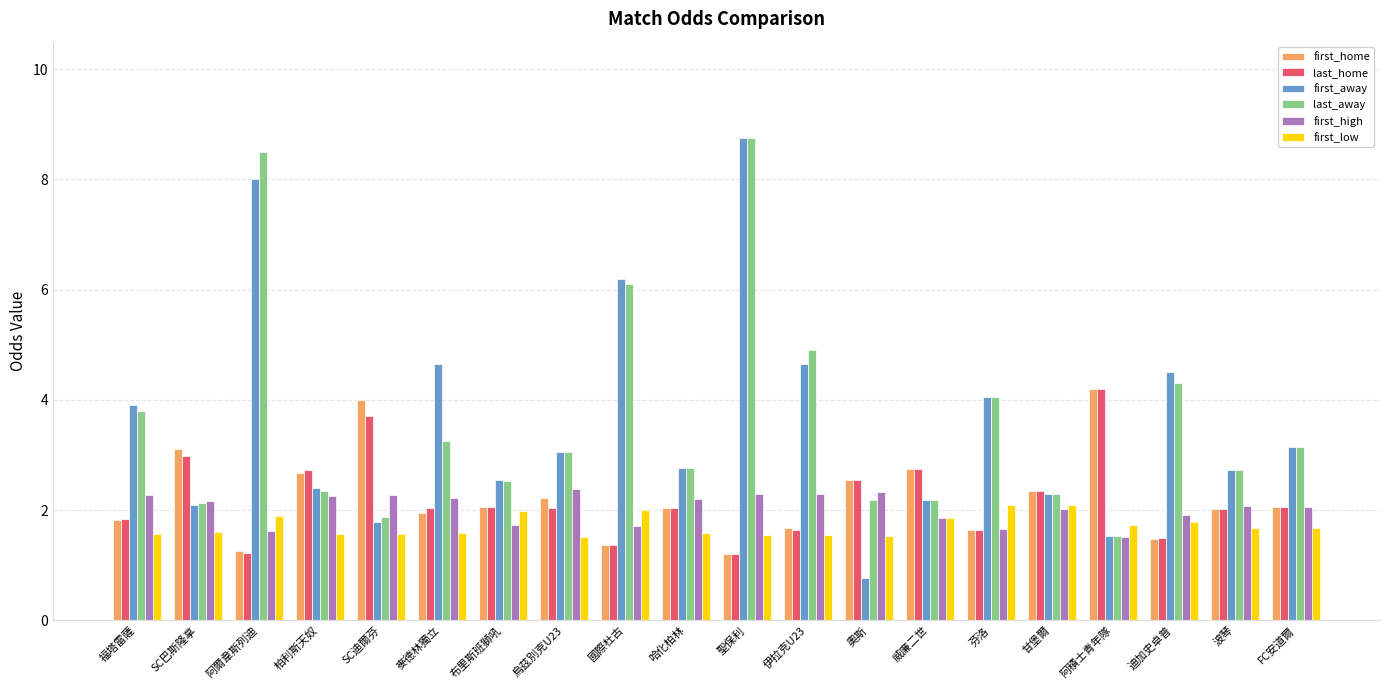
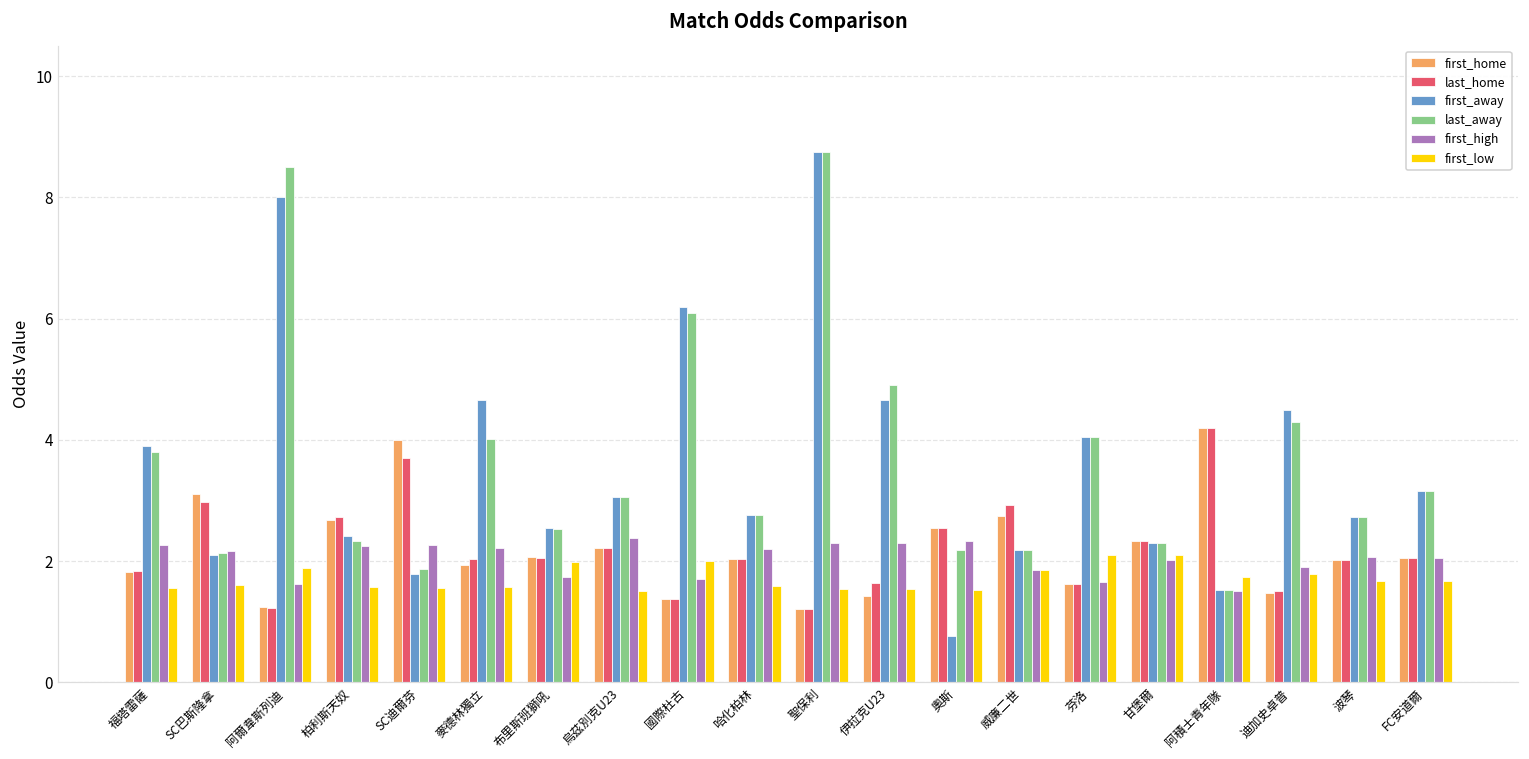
  {
    "first_home": {
      "福塔雷薩": 1.8,
      "SC巴斯隆拿": 3.1,
      "阿爾韋斯列迪": 1.3,
      "柏利斯天奴": 2.7,
      "SC迪爾芬": 4.0,
      "麥德林獨立": 1.9,
      "布里斯班獅吼": 2.1,
      "烏茲別克U23": 2.2,
      "國際杜古": 1.4,
      "哈化柏林": 2.0,
      "聖保利": 1.2,
-     "伊拉克U23": 1.7,
+     "伊拉克U23": 1.4,
      "奧斯": 2.6,
      "威廉二世": 2.8,
      "芬洛": 1.6,
      "甘堡爾": 2.3,
      "阿積士青年隊": 4.2,
      "迪加史卓普": 1.5,
      "波琴": 2.0,
      "FC安道爾": 2.1
    },
    "last_home": {
      "福塔雷薩": 1.8,
      "SC巴斯隆拿": 3.0,
      "阿爾韋斯列迪": 1.2,
      "柏利斯天奴": 2.7,
      "SC迪爾芬": 3.7,
      "麥德林獨立": 2.0,
      "布里斯班獅吼": 2.1,
-     "烏茲別克U23": 2.0,
+     "烏茲別克U23": 2.2,
      "國際杜古": 1.4,
      "哈化柏林": 2.0,
      "聖保利": 1.2,
      "伊拉克U23": 1.6,
      "奧斯": 2.6,
-     "威廉二世": 2.8,
+     "威廉二世": 2.9,
      "芬洛": 1.6,
      "甘堡爾": 2.3,
      "阿積士青年隊": 4.2,
      "迪加史卓普": 1.5,
      "波琴": 2.0,
      "FC安道爾": 2.1
    },
    "first_away": {
      "福塔雷薩": 3.9,
      "SC巴斯隆拿": 2.1,
      "阿爾韋斯列迪": 8.0,
      "柏利斯天奴": 2.4,
      "SC迪爾芬": 1.8,
      "麥德林獨立": 4.7,
      "布里斯班獅吼": 2.5,
      "烏茲別克U23": 3.1,
      "國際杜古": 6.2,
      "哈化柏林": 2.8,
      "聖保利": 8.8,
      "伊拉克U23": 4.7,
      "奧斯": 0.8,
      "威廉二世": 2.2,
      "芬洛": 4.1,
      "甘堡爾": 2.3,
      "阿積士青年隊": 1.5,
      "迪加史卓普": 4.5,
      "波琴": 2.7,
      "FC安道爾": 3.2
    },
    "last_away": {
      "福塔雷薩": 3.8,
      "SC巴斯隆拿": 2.1,
      "阿爾韋斯列迪": 8.5,
      "柏利斯天奴": 2.3,
      "SC迪爾芬": 1.9,
-     "麥德林獨立": 3.3,
+     "麥德林獨立": 4.0,
      "布里斯班獅吼": 2.5,
      "烏茲別克U23": 3.1,
      "國際杜古": 6.1,
      "哈化柏林": 2.8,
      "聖保利": 8.8,
      "伊拉克U23": 4.9,
      "奧斯": 2.2,
      "威廉二世": 2.2,
      "芬洛": 4.1,
      "甘堡爾": 2.3,
      "阿積士青年隊": 1.5,
      "迪加史卓普": 4.3,
      "波琴": 2.7,
      "FC安道爾": 3.2
    },
    "first_high": {
      "福塔雷薩": 2.3,
      "SC巴斯隆拿": 2.2,
      "阿爾韋斯列迪": 1.6,
      "柏利斯天奴": 2.3,
      "SC迪爾芬": 2.3,
      "麥德林獨立": 2.2,
      "布里斯班獅吼": 1.7,
      "烏茲別克U23": 2.4,
      "國際杜古": 1.7,
      "哈化柏林": 2.2,
      "聖保利": 2.3,
      "伊拉克U23": 2.3,
      "奧斯": 2.3,
      "威廉二世": 1.9,
      "芬洛": 1.7,
      "甘堡爾": 2.0,
      "阿積士青年隊": 1.5,
      "迪加史卓普": 1.9,
      "波琴": 2.1,
      "FC安道爾": 2.1
    },
    "first_low": {
      "福塔雷薩": 1.6,
      "SC巴斯隆拿": 1.6,
      "阿爾韋斯列迪": 1.9,
      "柏利斯天奴": 1.6,
      "SC迪爾芬": 1.6,
      "麥德林獨立": 1.6,
      "布里斯班獅吼": 2.0,
      "烏茲別克U23": 1.5,
      "國際杜古": 2.0,
      "哈化柏林": 1.6,
      "聖保利": 1.5,
      "伊拉克U23": 1.5,
      "奧斯": 1.5,
      "威廉二世": 1.9,
      "芬洛": 2.1,
      "甘堡爾": 2.1,
      "阿積士青年隊": 1.7,
      "迪加史卓普": 1.8,
      "波琴": 1.7,
      "FC安道爾": 1.7
    }
  }
